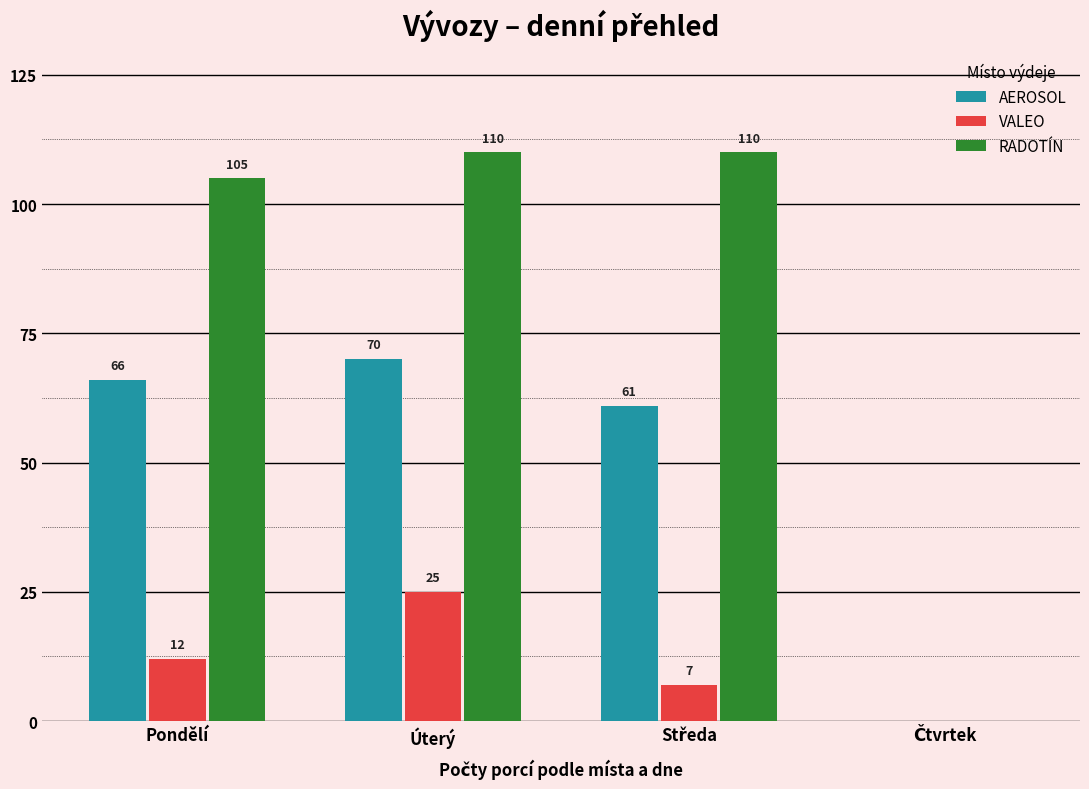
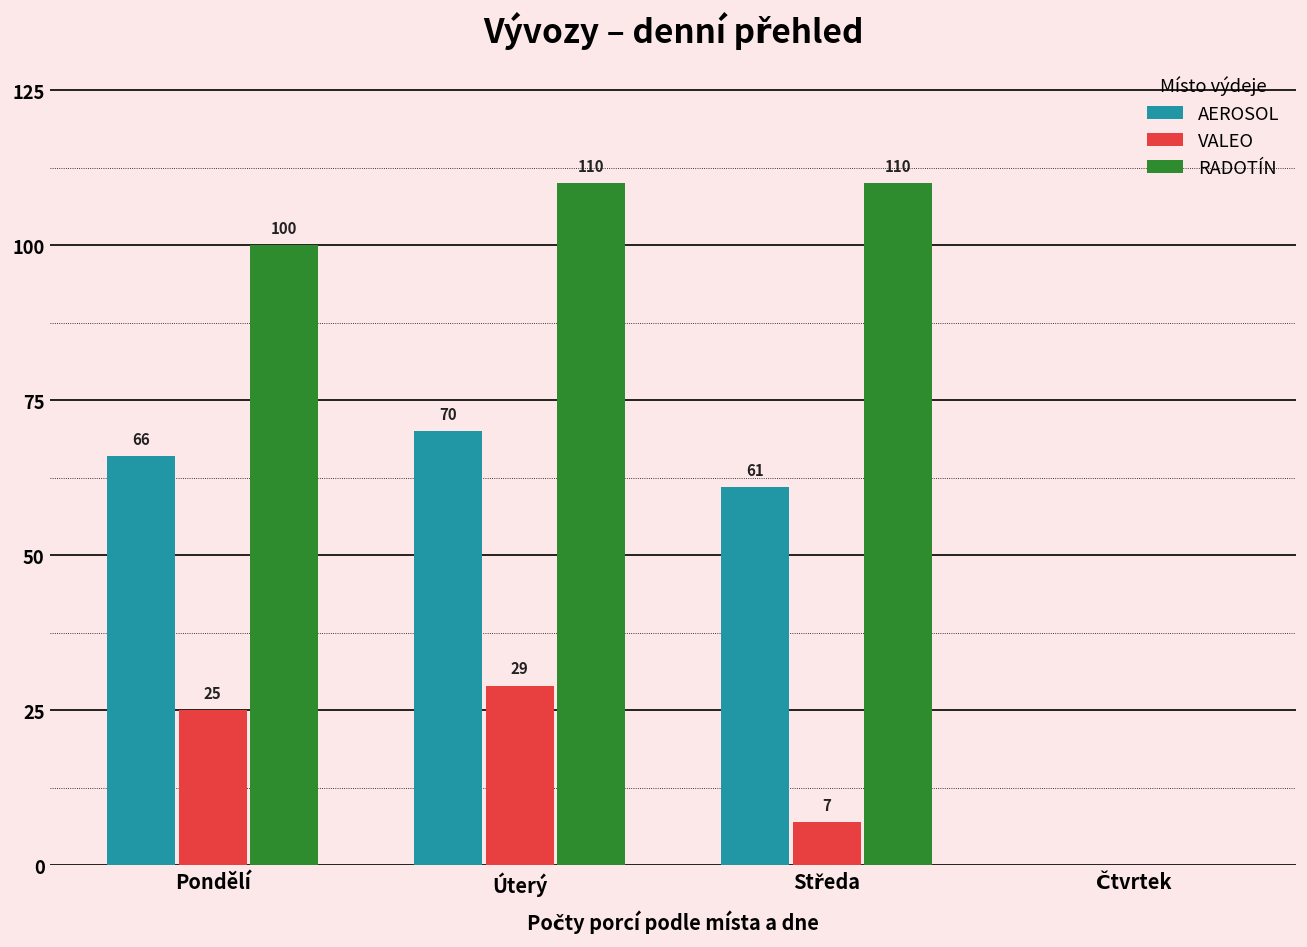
  {
    "AEROSOL": {
      "Pondělí": 66,
      "Úterý": 70,
      "Středa": 61
    },
    "VALEO": {
-     "Pondělí": 12,
-     "Úterý": 25,
+     "Pondělí": 25,
+     "Úterý": 29,
      "Středa": 7
    },
    "RADOTÍN": {
-     "Pondělí": 105,
+     "Pondělí": 100,
      "Úterý": 110,
      "Středa": 110
    }
  }
